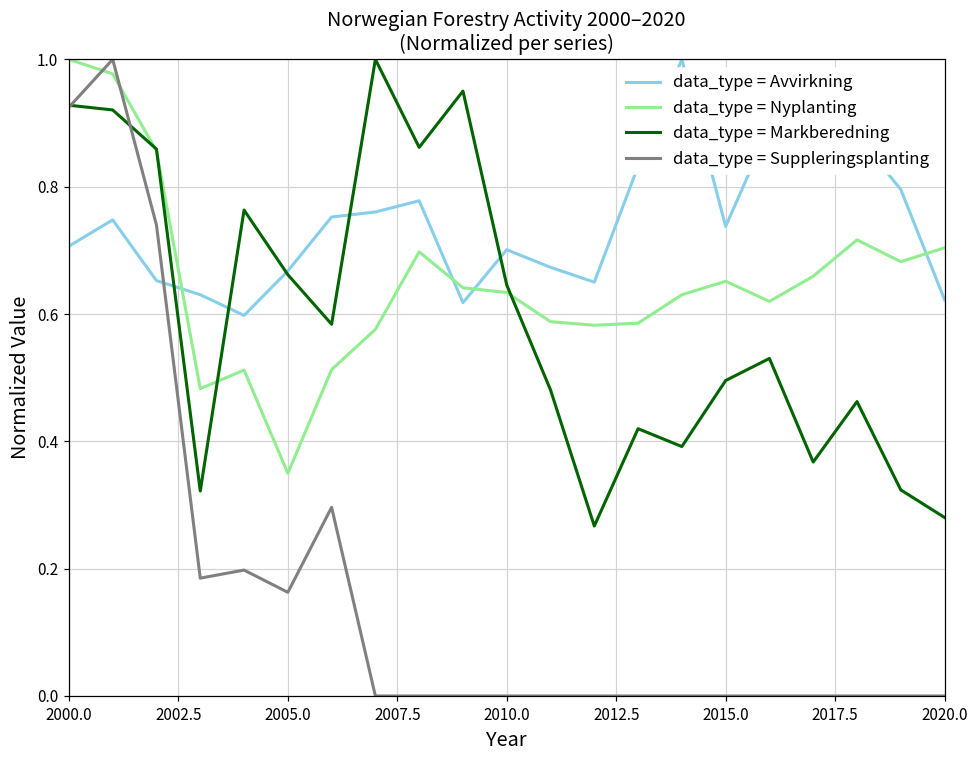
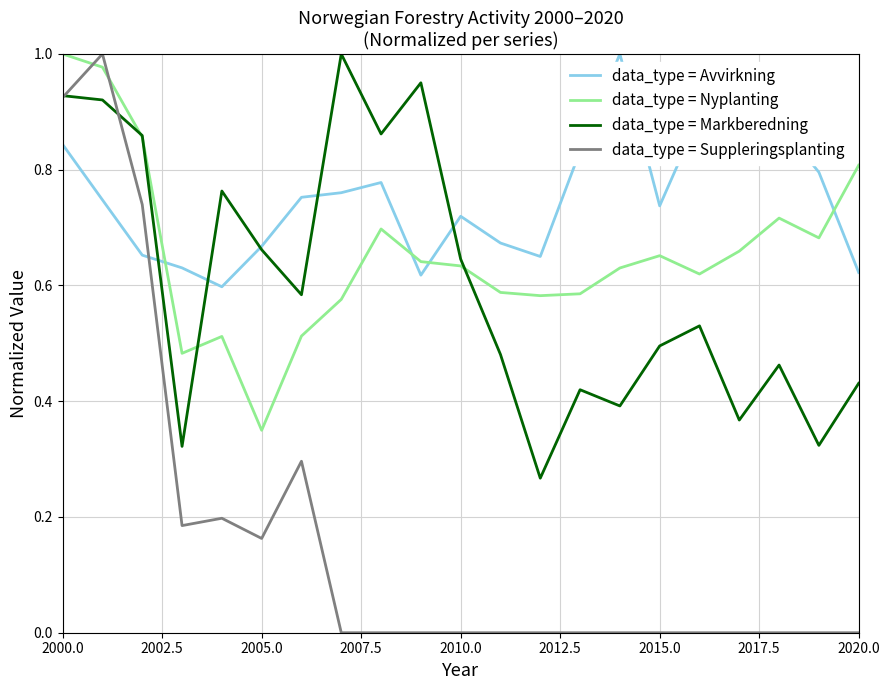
  {
    "data_type = Avvirkning": {
-     "2000.0": 0.71,
+     "2000.0": 0.84,
      "2005.0": 0.67,
-     "2010.0": 0.70,
+     "2010.0": 0.72,
      "2015.0": 0.74,
      "2020.0": 0.62
    },
    "data_type = Nyplanting": {
      "2000.0": 1.00,
      "2005.0": 0.35,
      "2010.0": 0.63,
      "2015.0": 0.65,
-     "2020.0": 0.70
+     "2020.0": 0.81
    },
    "data_type = Markberedning": {
      "2005.0": 0.66,
      "2010.0": 0.65,
      "2015.0": 0.50,
-     "2020.0": 0.28
+     "2020.0": 0.43
    },
    "data_type = Suppleringsplanting": {
      "2005.0": 0.16,
      "2010.0": 0.00,
      "2015.0": 0.00,
      "2020.0": 0.00
    }
  }
